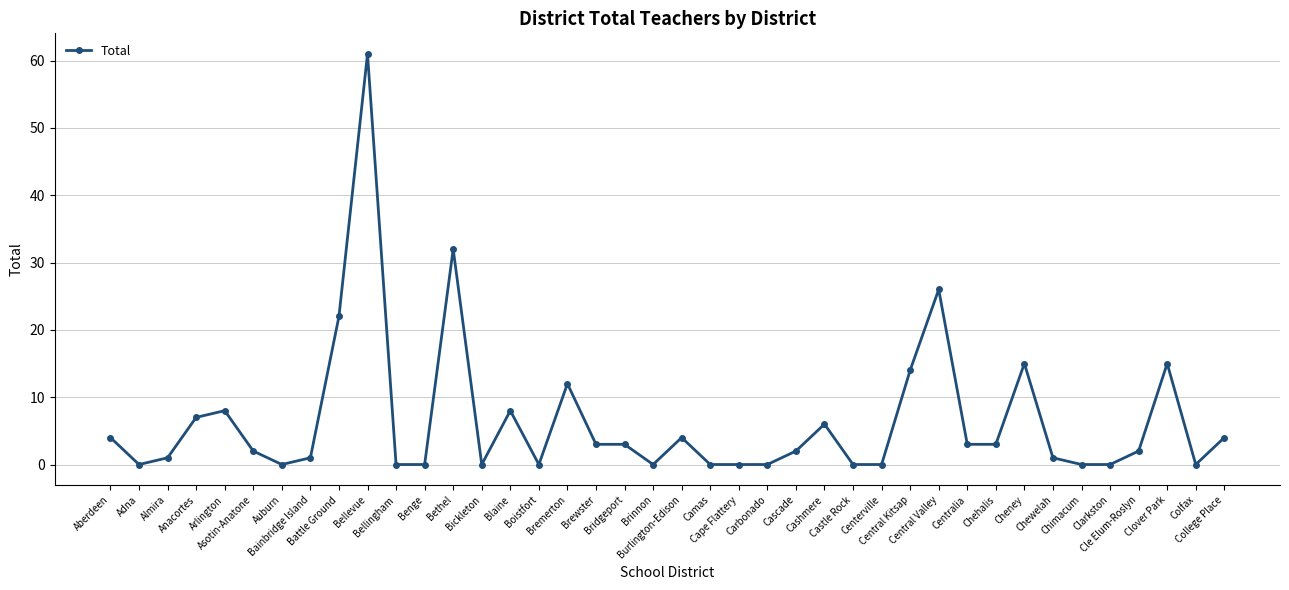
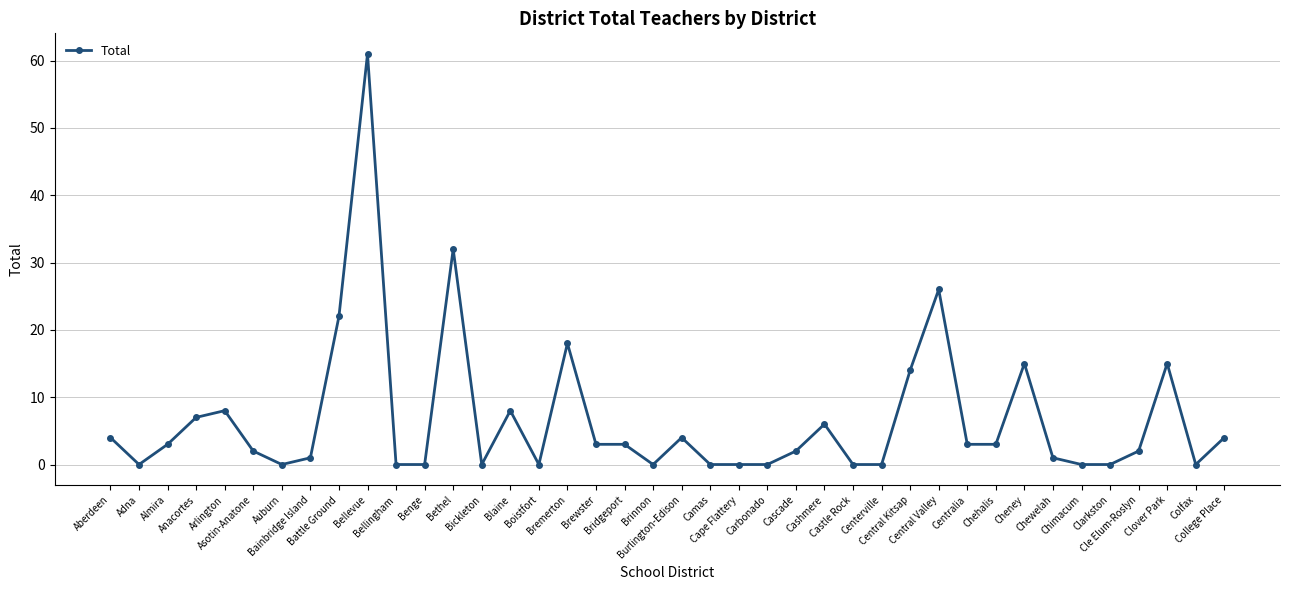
  {
    "Aberdeen": 4,
    "Adna": 0,
-   "Almira": 1,
+   "Almira": 3,
    "Anacortes": 7,
    "Arlington": 8,
    "Asotin-Anatone": 2,
    "Auburn": 0,
    "Bainbridge Island": 1,
    "Battle Ground": 22,
    "Bellevue": 61,
    "Bellingham": 0,
    "Benge": 0,
    "Bethel": 32,
    "Bickleton": 0,
    "Blaine": 8,
    "Boistfort": 0,
-   "Bremerton": 12,
+   "Bremerton": 18,
    "Brewster": 3,
    "Bridgeport": 3,
    "Brinnon": 0,
    "Burlington-Edison": 4,
    "Camas": 0,
    "Cape Flattery": 0,
    "Carbonado": 0,
    "Cascade": 2,
    "Cashmere": 6,
    "Castle Rock": 0,
    "Centerville": 0,
    "Central Kitsap": 14,
    "Central Valley": 26,
    "Centralia": 3,
    "Chehalis": 3,
    "Cheney": 15,
    "Chewelah": 1,
    "Chimacum": 0,
    "Clarkston": 0,
    "Cle Elum-Roslyn": 2,
    "Clover Park": 15,
    "Colfax": 0,
    "College Place": 4
  }
